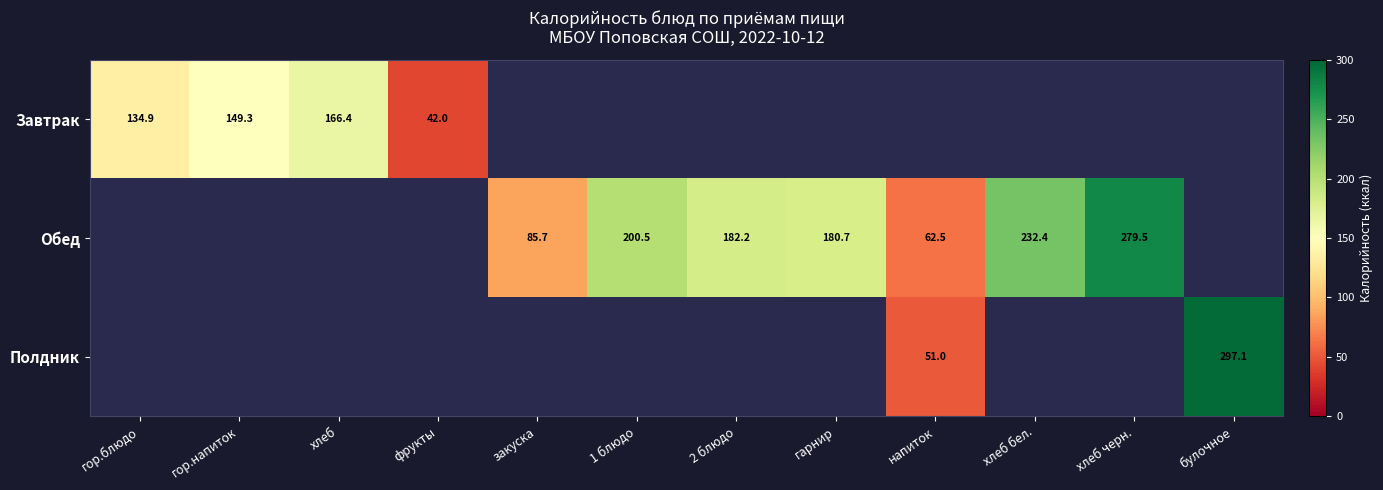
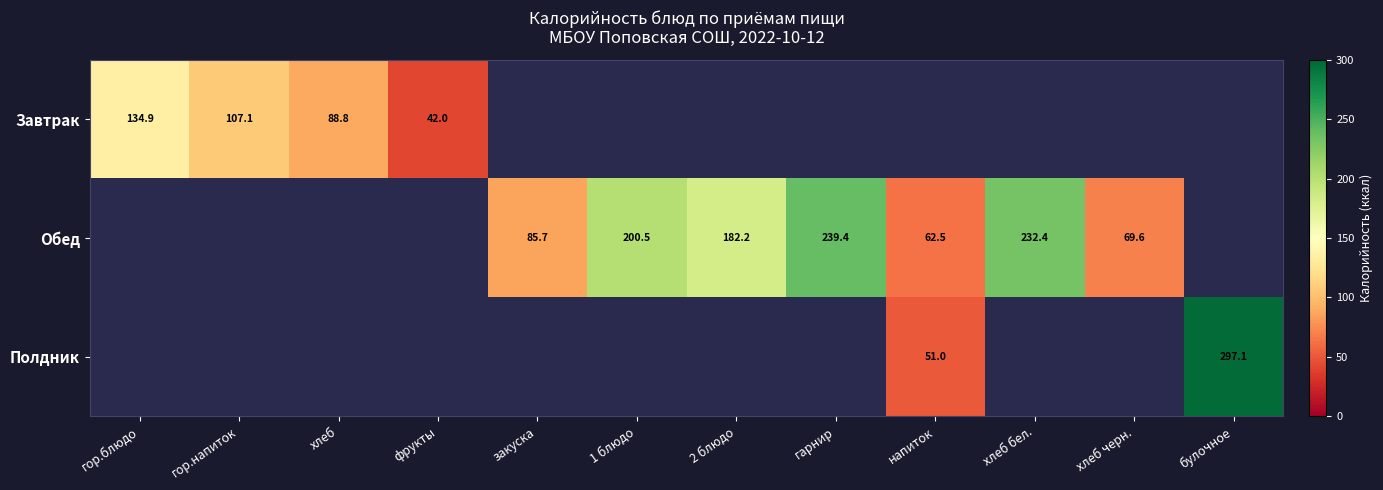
  {
    "Завтрак": {
      "гор.блюдо": 134.9,
-     "гор.напиток": 149.3,
-     "хлеб": 166.4,
+     "гор.напиток": 107.1,
+     "хлеб": 88.8,
      "фрукты": 42.0
    },
    "Обед": {
      "закуска": 85.7,
      "1 блюдо": 200.5,
      "2 блюдо": 182.2,
-     "гарнир": 180.7,
+     "гарнир": 239.4,
      "напиток": 62.5,
      "хлеб бел.": 232.4,
-     "хлеб черн.": 279.5
+     "хлеб черн.": 69.6
    },
    "Полдник": {
      "напиток": 51.0,
      "булочное": 297.1
    }
  }
